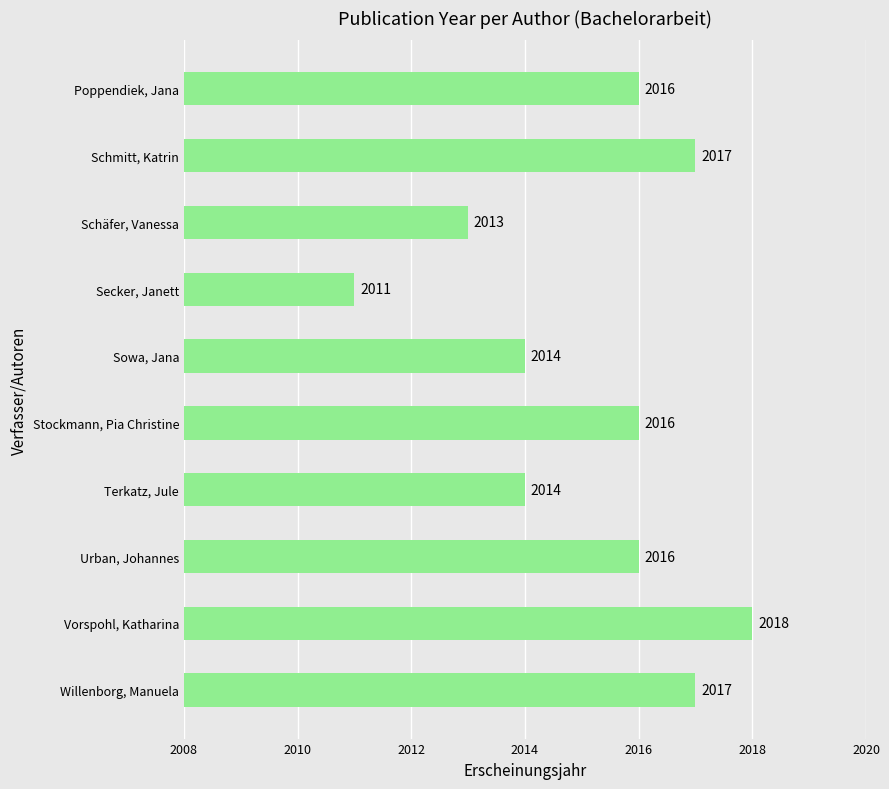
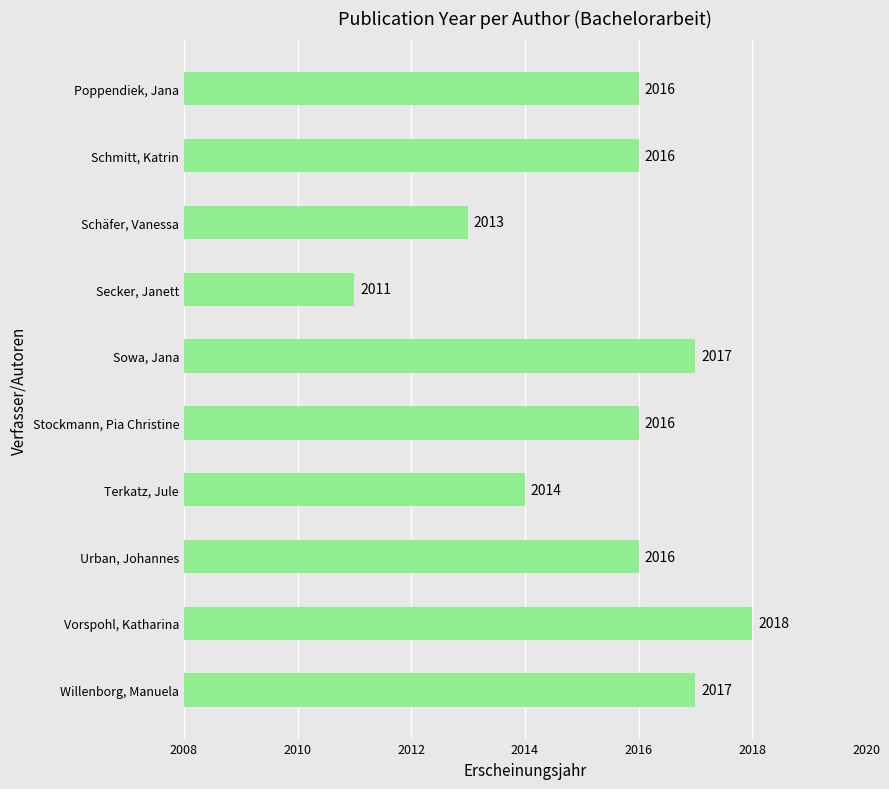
  {
    "Poppendiek, Jana": 2016,
-   "Schmitt, Katrin": 2017,
+   "Schmitt, Katrin": 2016,
    "Schäfer, Vanessa": 2013,
    "Secker, Janett": 2011,
-   "Sowa, Jana": 2014,
+   "Sowa, Jana": 2017,
    "Stockmann, Pia Christine": 2016,
    "Terkatz, Jule": 2014,
    "Urban, Johannes": 2016,
    "Vorspohl, Katharina": 2018,
    "Willenborg, Manuela": 2017
  }
